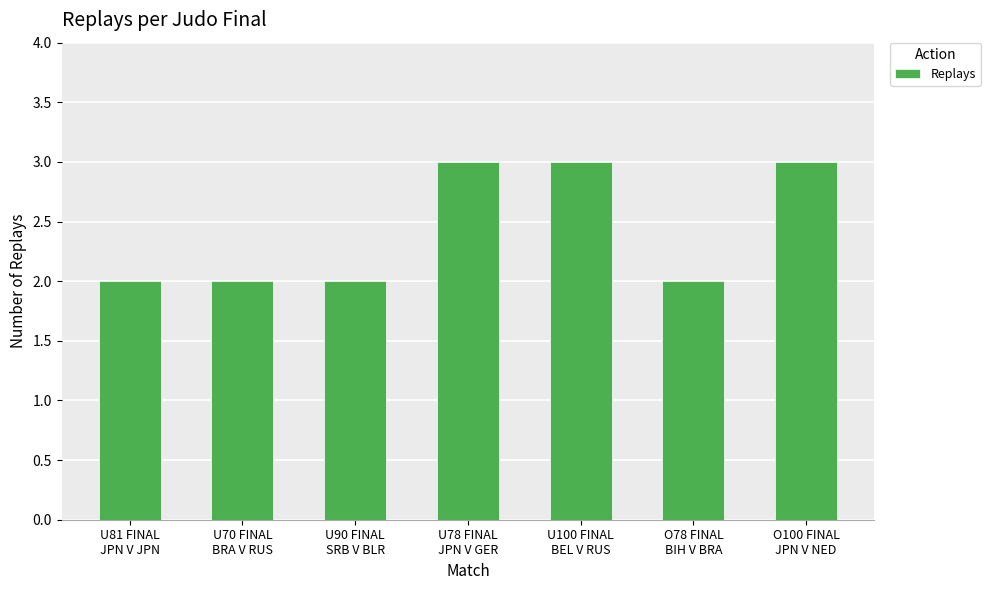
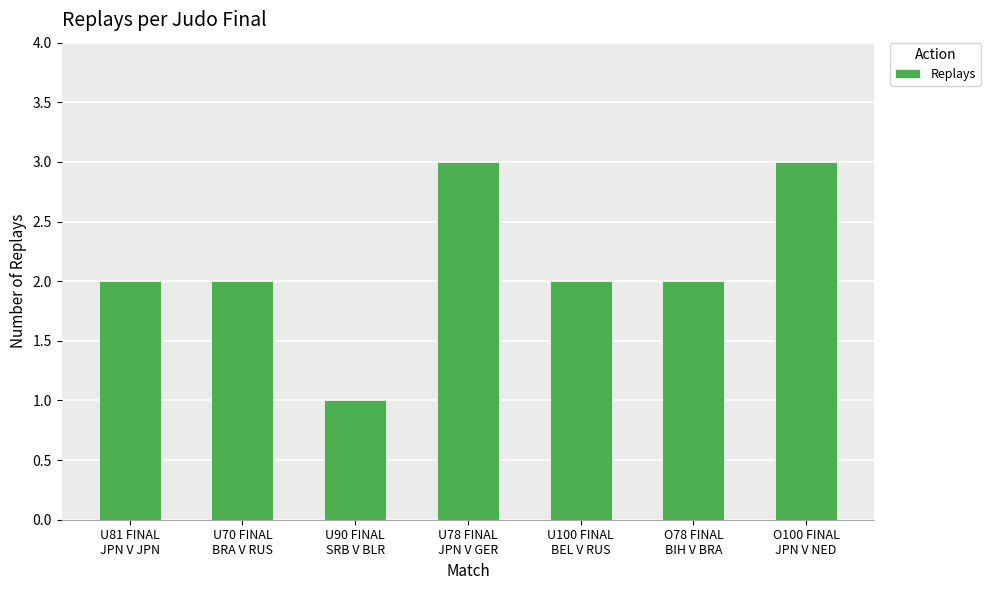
  {
    "U81 FINAL JPN V JPN": 2,
    "U70 FINAL BRA V RUS": 2,
-   "U90 FINAL SRB V BLR": 2,
+   "U90 FINAL SRB V BLR": 1,
    "U78 FINAL JPN V GER": 3,
-   "U100 FINAL BEL V RUS": 3,
+   "U100 FINAL BEL V RUS": 2,
    "O78 FINAL BIH V BRA": 2,
    "O100 FINAL JPN V NED": 3
  }
